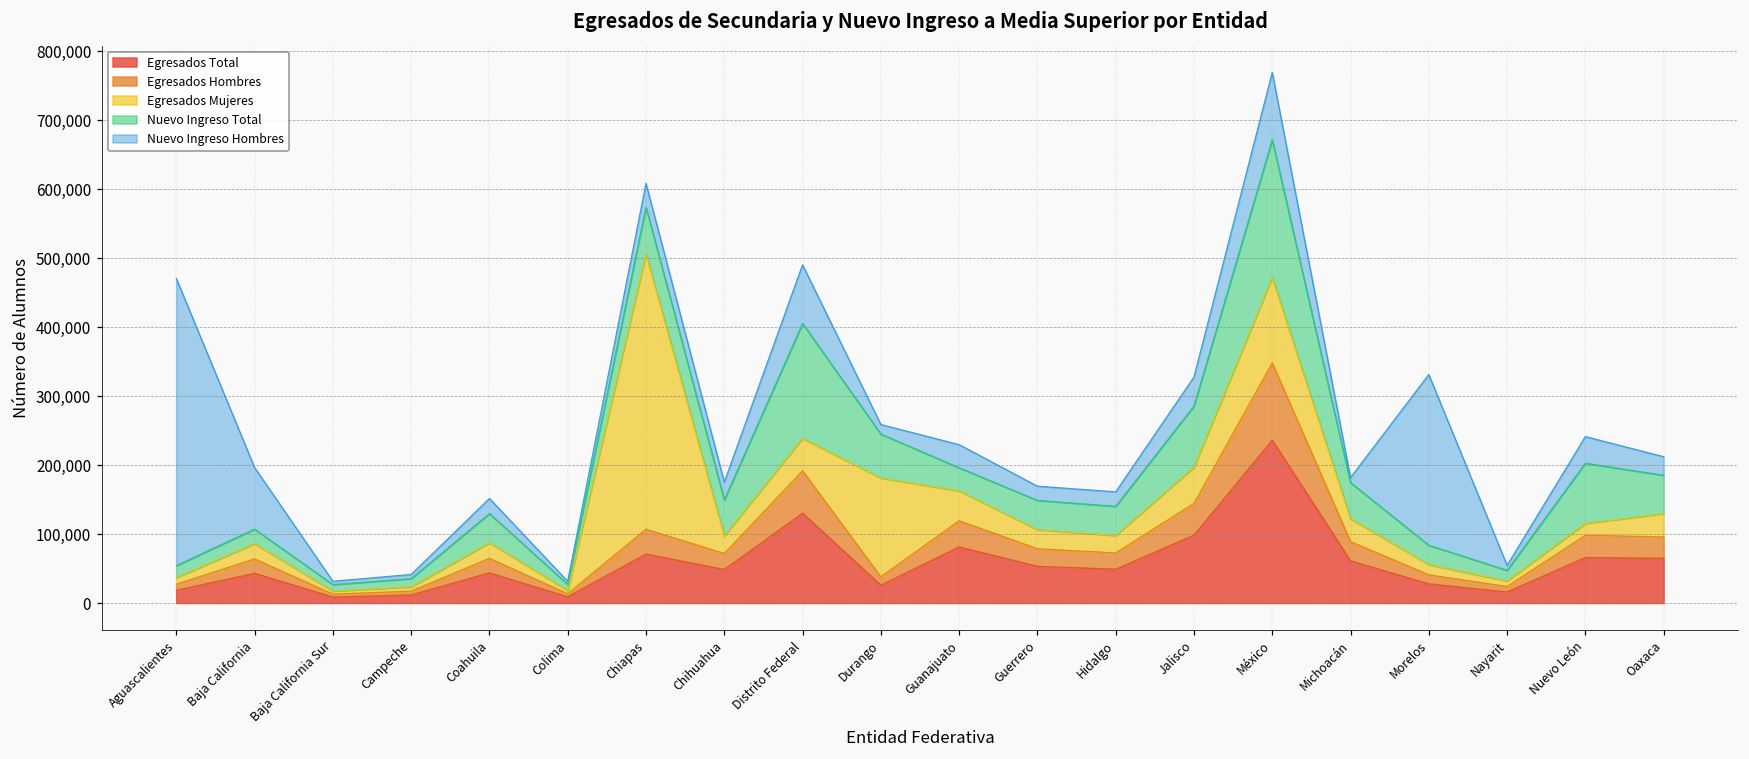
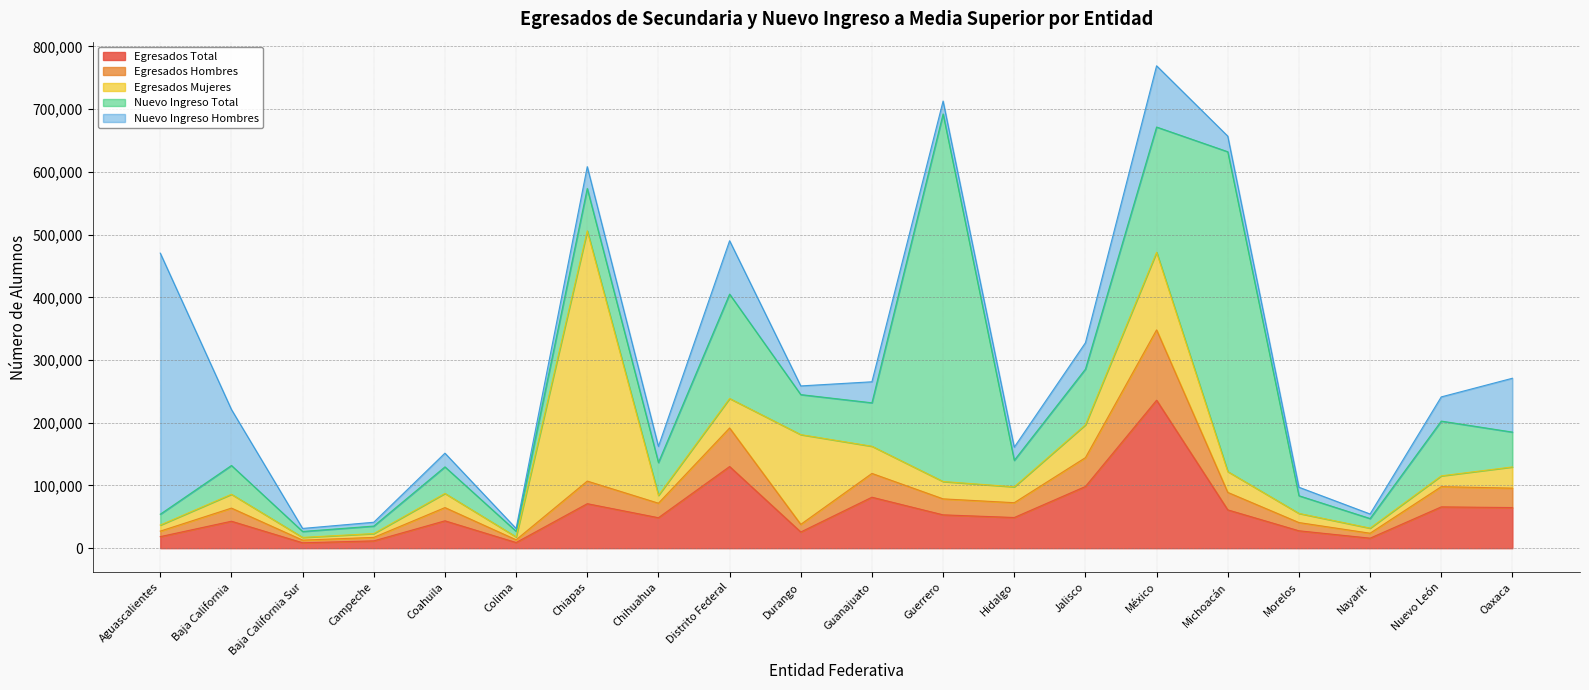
  {
    "Egresados Mujeres": {
      "Aguascalientes": "10,000",
      "Baja California": "20,000",
      "Baja California Sur": "0",
      "Campeche": "10,000",
      "Coahuila": "20,000",
      "Colima": "0",
      "Chiapas": "400,000",
-     "Chihuahua": "30,000",
+     "Chihuahua": "10,000",
      "Distrito Federal": "50,000",
      "Durango": "140,000",
      "Guanajuato": "40,000",
      "Guerrero": "30,000",
      "Hidalgo": "30,000",
      "Jalisco": "50,000",
      "México": "120,000",
      "Michoacán": "30,000",
      "Morelos": "10,000",
      "Nayarit": "10,000",
      "Nuevo León": "20,000",
      "Oaxaca": "30,000"
    },
    "Nuevo Ingreso Total": {
      "Aguascalientes": "20,000",
-     "Baja California": "20,000",
+     "Baja California": "50,000",
      "Baja California Sur": "10,000",
      "Campeche": "10,000",
      "Coahuila": "40,000",
      "Colima": "10,000",
      "Chiapas": "70,000",
      "Chihuahua": "50,000",
      "Distrito Federal": "170,000",
      "Durango": "60,000",
-     "Guanajuato": "30,000",
-     "Guerrero": "40,000",
+     "Guanajuato": "70,000",
+     "Guerrero": "590,000",
      "Hidalgo": "40,000",
      "Jalisco": "90,000",
      "México": "200,000",
-     "Michoacán": "50,000",
+     "Michoacán": "510,000",
      "Morelos": "30,000",
      "Nayarit": "20,000",
      "Nuevo León": "90,000",
      "Oaxaca": "60,000"
    },
    "Nuevo Ingreso Hombres": {
      "Aguascalientes": "420,000",
      "Baja California": "90,000",
      "Baja California Sur": "0",
      "Campeche": "10,000",
      "Coahuila": "20,000",
      "Colima": "0",
      "Chiapas": "30,000",
      "Chihuahua": "30,000",
      "Distrito Federal": "90,000",
      "Durango": "10,000",
      "Guanajuato": "30,000",
      "Guerrero": "20,000",
      "Hidalgo": "20,000",
      "Jalisco": "40,000",
      "México": "100,000",
-     "Michoacán": "10,000",
-     "Morelos": "250,000",
+     "Michoacán": "20,000",
+     "Morelos": "10,000",
      "Nayarit": "10,000",
      "Nuevo León": "40,000",
-     "Oaxaca": "30,000"
+     "Oaxaca": "90,000"
    }
  }
